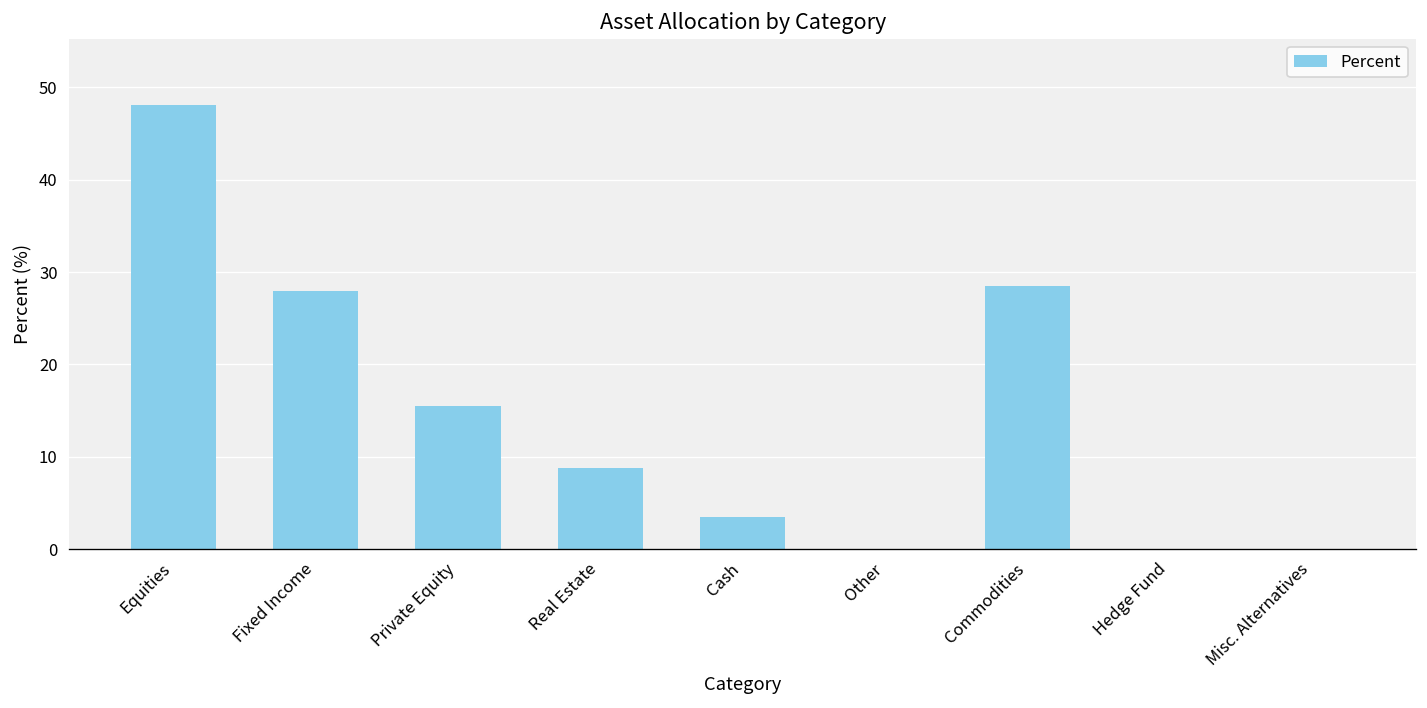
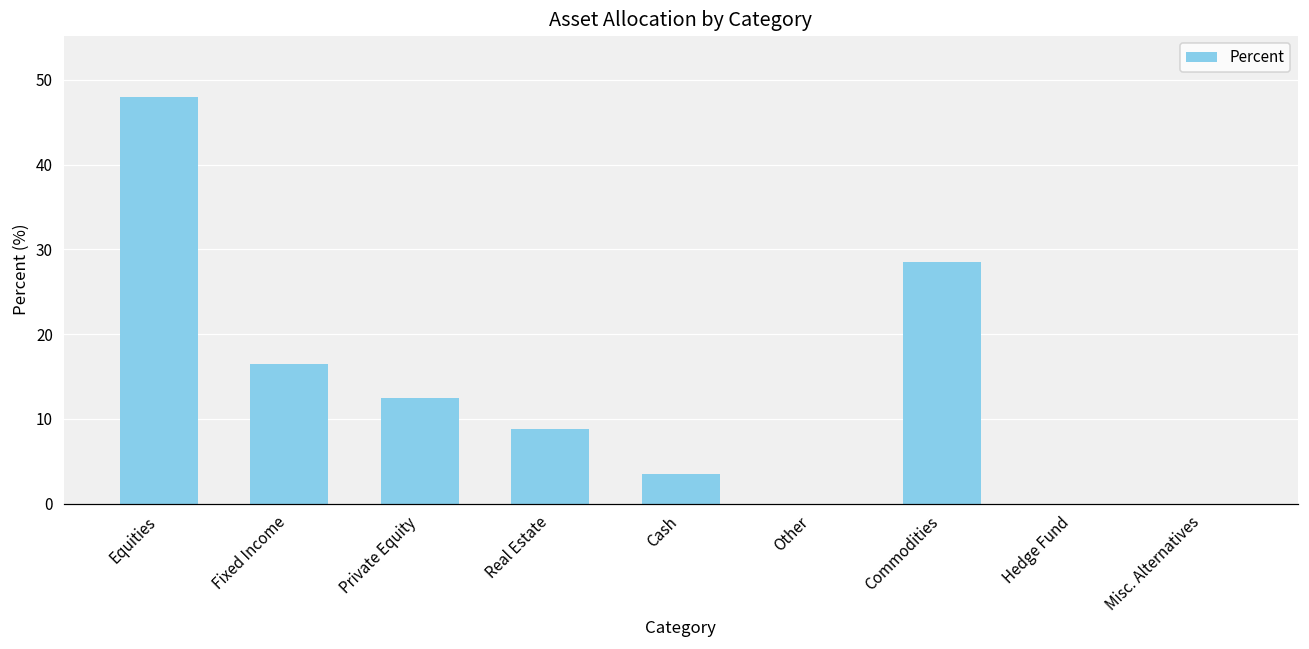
  {
    "Equities": 48,
-   "Fixed Income": 28,
-   "Private Equity": 16,
+   "Fixed Income": 16,
+   "Private Equity": 12,
    "Real Estate": 9,
    "Cash": 3,
    "Other": 0,
    "Commodities": 29,
    "Hedge Fund": 0,
    "Misc. Alternatives": 0
  }
